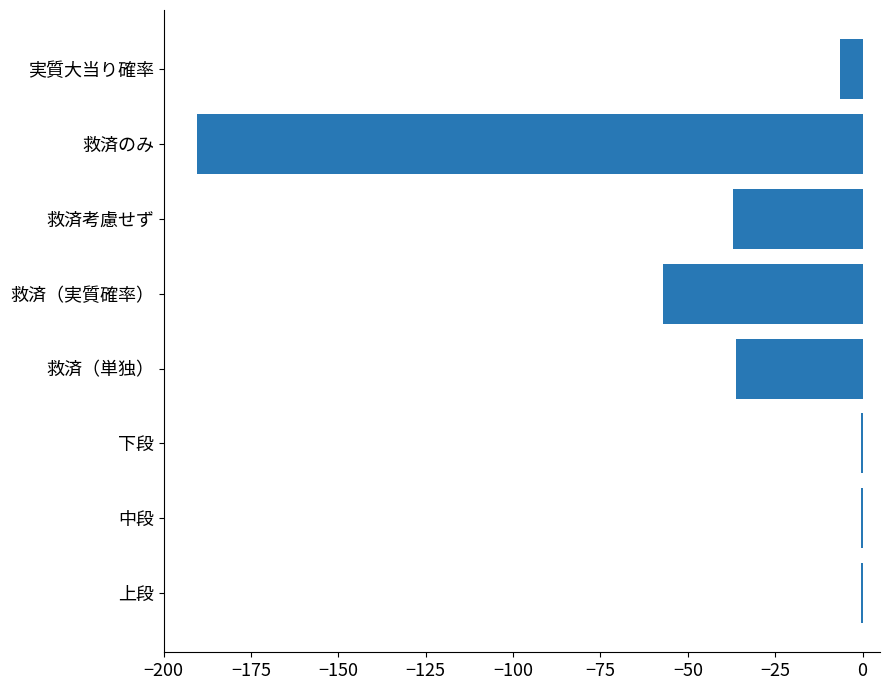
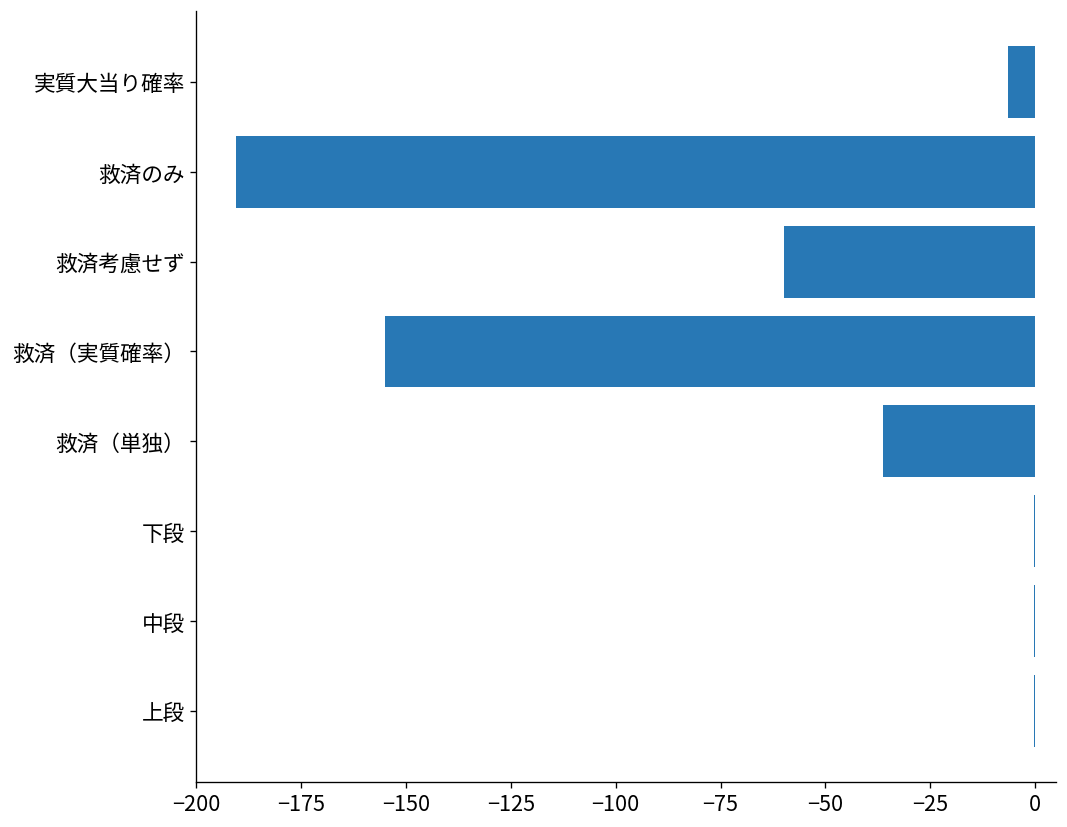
  {
    "実質大当り確率": -7,
    "救済のみ": -190,
-   "救済考慮せず": -37,
-   "救済（実質確率）": -57,
+   "救済考慮せず": -60,
+   "救済（実質確率）": -155,
    "救済（単独）": -36
  }
